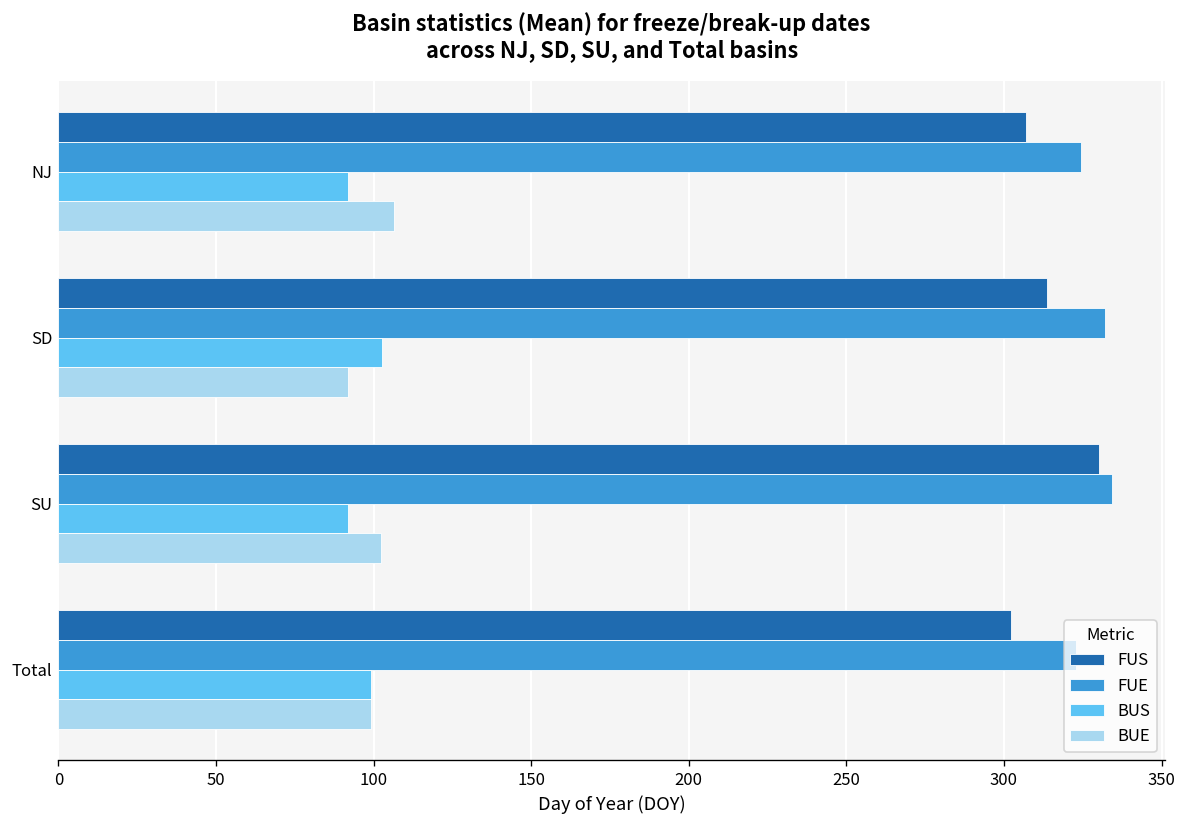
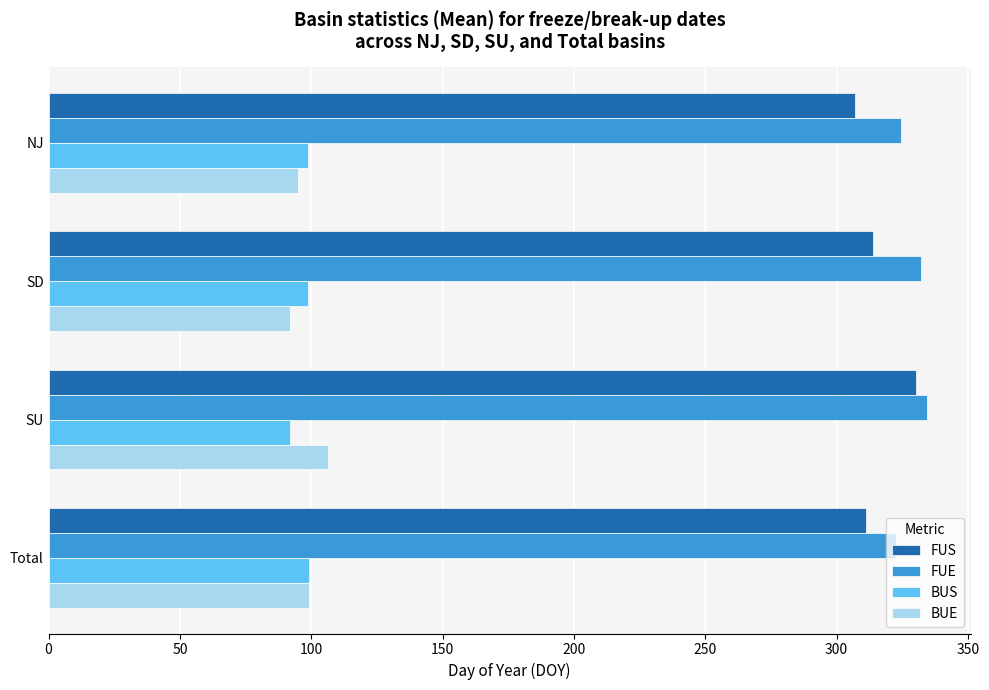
  {
    "FUS": {
      "NJ": 307,
      "SD": 314,
      "SU": 330,
-     "Total": 302
+     "Total": 311
    },
    "FUE": {
      "NJ": 325,
      "SD": 332,
      "SU": 334
    },
    "BUS": {
-     "NJ": 92,
-     "SD": 103,
+     "NJ": 99,
+     "SD": 99,
      "SU": 92,
      "Total": 99
    },
    "BUE": {
-     "NJ": 107,
+     "NJ": 95,
      "SD": 92,
-     "SU": 102,
+     "SU": 106,
      "Total": 99
    }
  }
